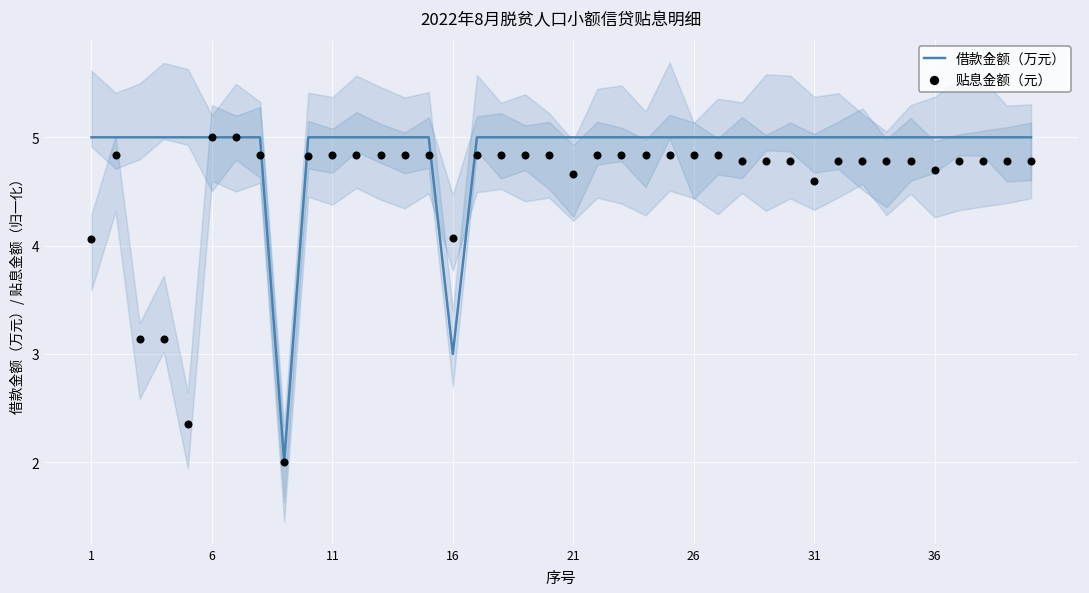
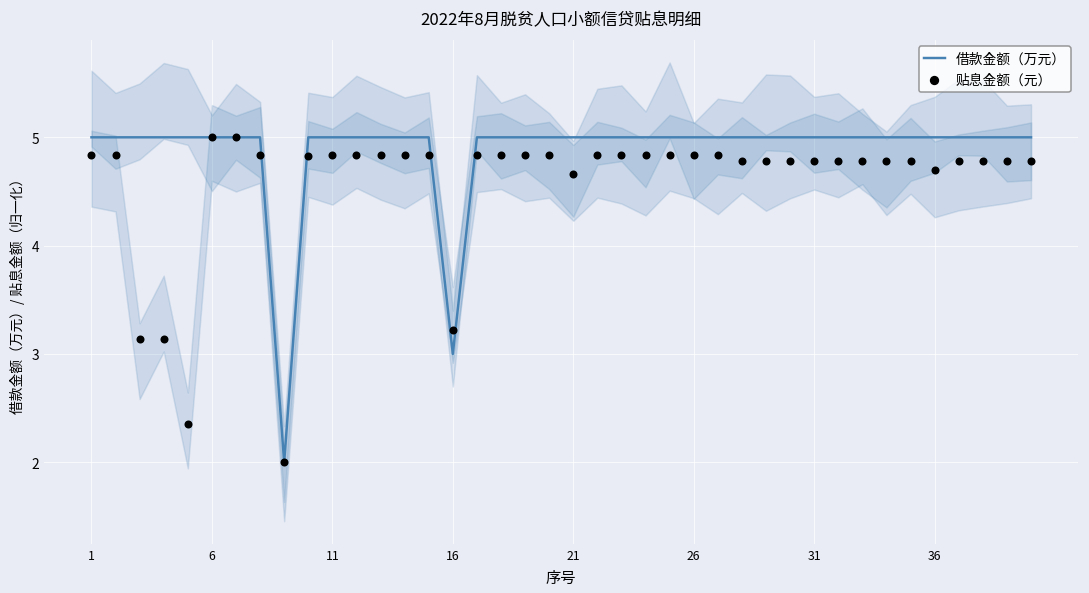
  {
    "贴息金额（元）": {
-     "1": 4.1,
-     "16": 4.1,
-     "31": 4.6
+     "1": 4.8,
+     "16": 3.2,
+     "31": 4.8
    }
  }
